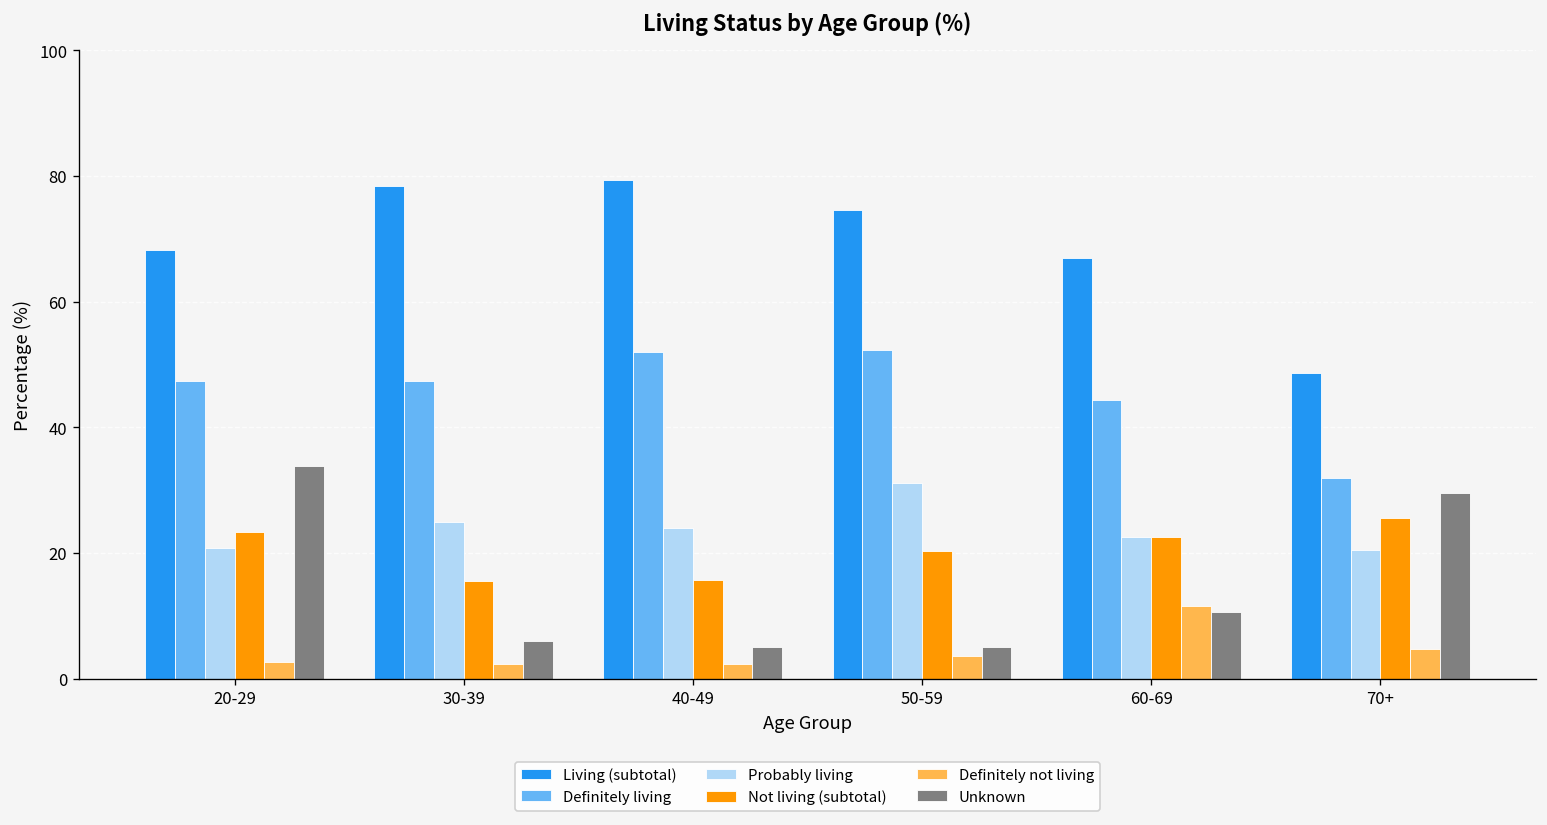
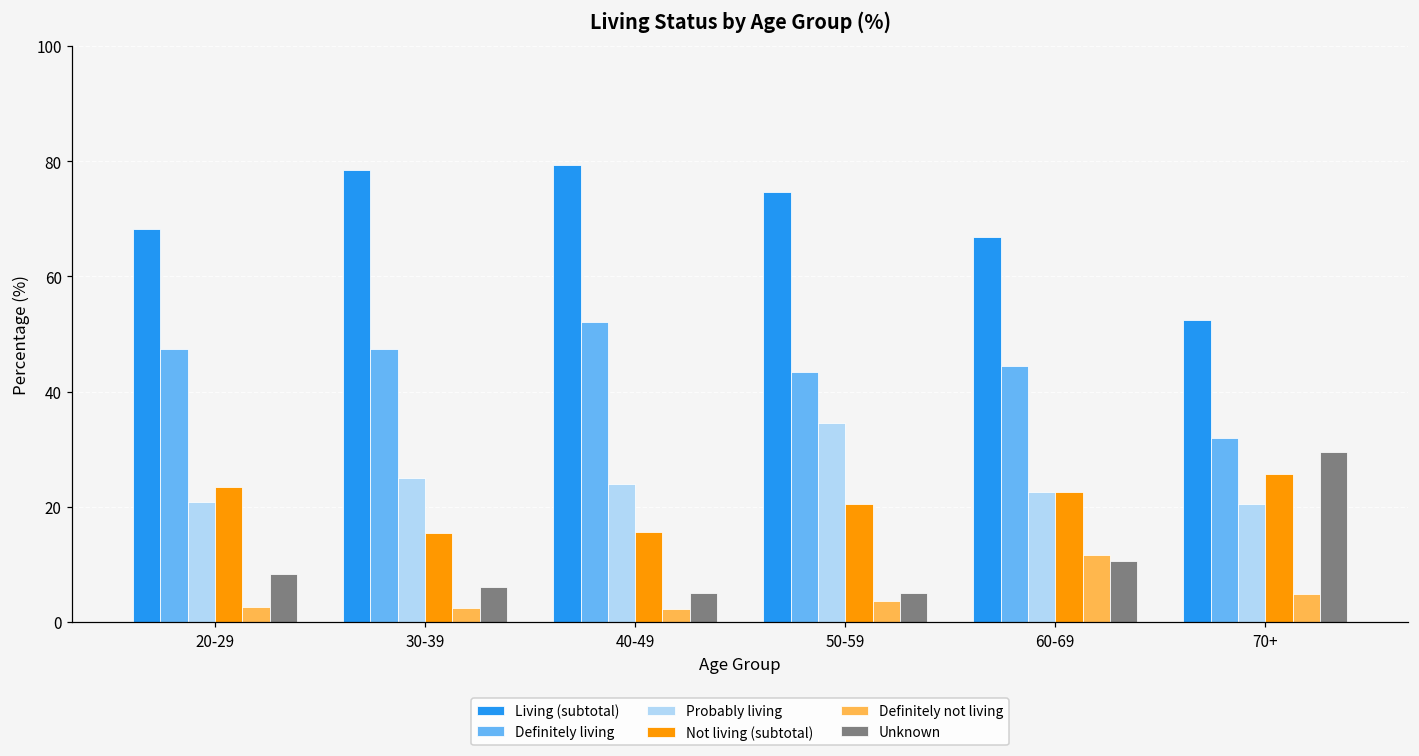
  {
    "Living (subtotal)": {
      "20-29": 68,
      "30-39": 78,
      "40-49": 79,
      "50-59": 75,
      "60-69": 67,
-     "70+": 49
+     "70+": 52
    },
    "Definitely living": {
      "20-29": 47,
      "30-39": 47,
      "40-49": 52,
-     "50-59": 52,
+     "50-59": 43,
      "60-69": 44,
      "70+": 32
    },
    "Probably living": {
      "20-29": 21,
      "30-39": 25,
      "40-49": 24,
-     "50-59": 31,
+     "50-59": 35,
      "60-69": 23,
      "70+": 21
    },
    "Not living (subtotal)": {
      "20-29": 23,
      "30-39": 16,
      "40-49": 16,
      "50-59": 20,
      "60-69": 23,
      "70+": 26
    },
    "Definitely not living": {
      "20-29": 3,
      "30-39": 2,
      "40-49": 2,
      "50-59": 4,
      "60-69": 12,
      "70+": 5
    },
    "Unknown": {
-     "20-29": 34,
+     "20-29": 8,
      "30-39": 6,
      "40-49": 5,
      "50-59": 5,
      "60-69": 11,
      "70+": 30
    }
  }
